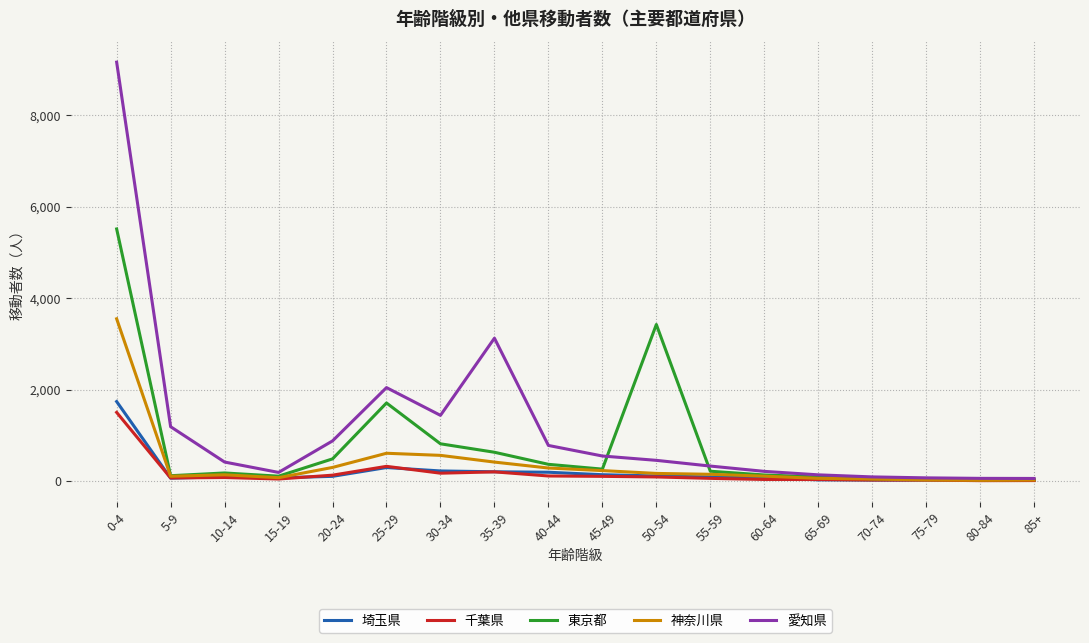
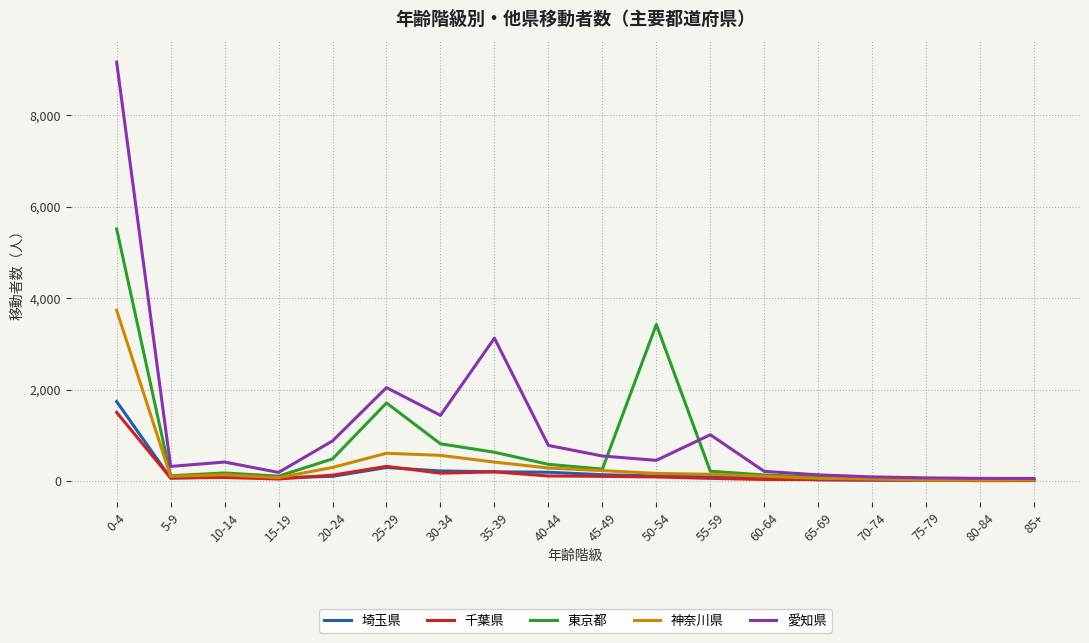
  {
    "埼玉県": {
      "0-4": "1,700",
      "40-44": "200"
    },
    "千葉県": {
      "0-4": "1,500",
      "40-44": "100"
    },
    "東京都": {
      "0-4": "5,500",
      "20-24": "500",
      "25-29": "1,700",
      "30-34": "800",
      "35-39": "600",
      "40-44": "400",
      "50-54": "3,400",
      "55-59": "200"
    },
    "神奈川県": {
-     "0-4": "3,500",
+     "0-4": "3,700",
      "20-24": "300",
      "25-29": "600",
      "30-34": "600",
      "35-39": "400",
      "40-44": "300",
      "55-59": "100"
    },
    "愛知県": {
      "0-4": "9,200",
-     "5-9": "1,200",
+     "5-9": "300",
      "10-14": "400",
      "15-19": "200",
      "20-24": "900",
      "25-29": "2,000",
      "30-34": "1,400",
      "35-39": "3,100",
      "40-44": "800",
      "45-49": "500",
      "50-54": "500",
-     "55-59": "300",
+     "55-59": "1,000",
      "60-64": "200"
    }
  }
